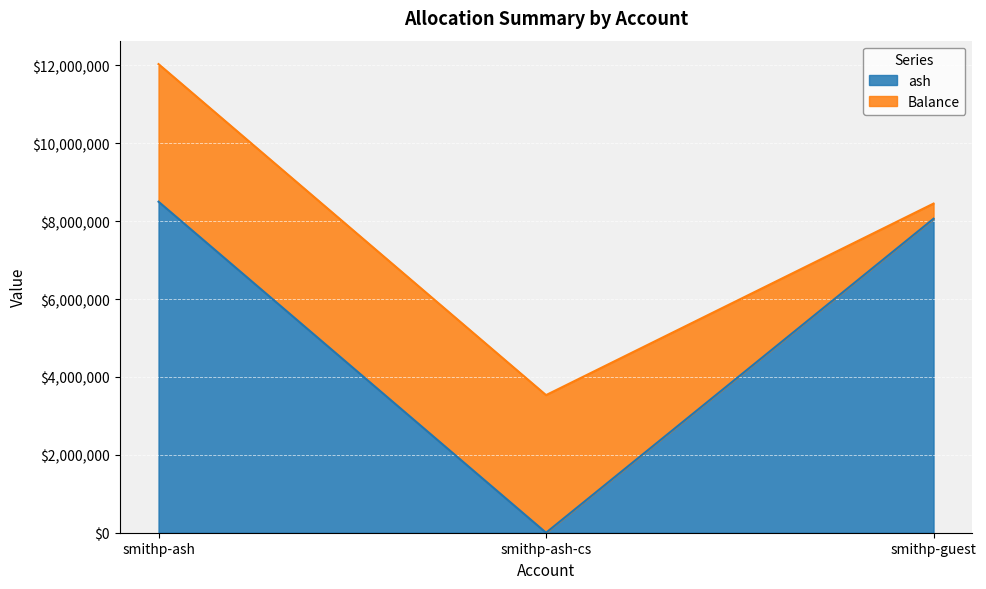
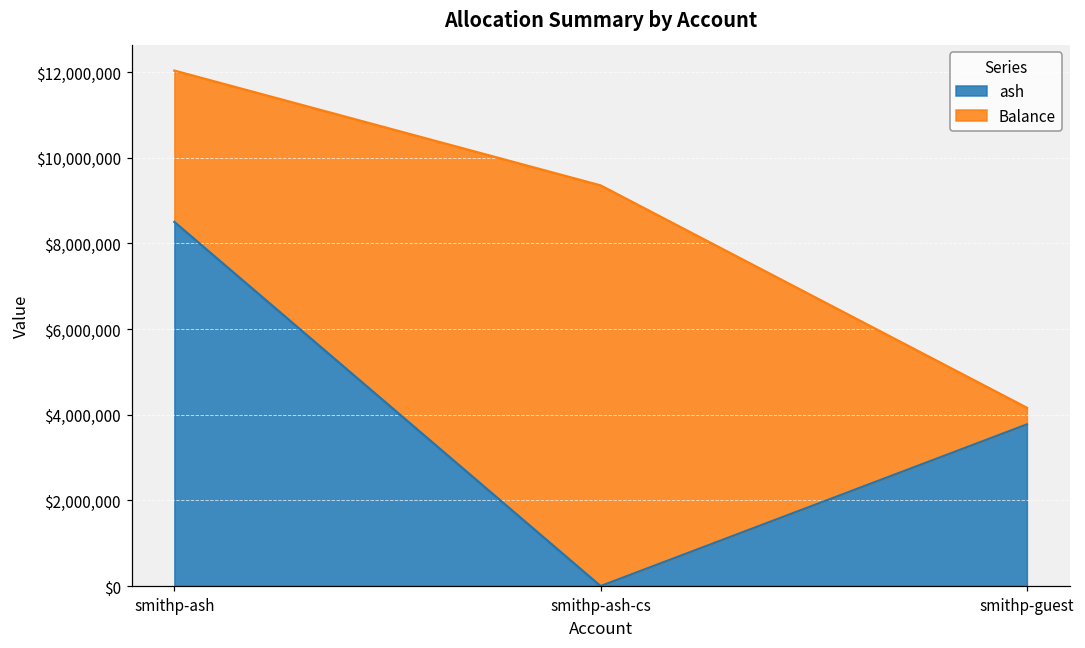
  {
    "ash": {
      "smithp-ash": "$8,500,000",
      "smithp-ash-cs": "$0",
-     "smithp-guest": "$8,100,000"
+     "smithp-guest": "$3,800,000"
    },
    "Balance": {
      "smithp-ash": "$3,500,000",
-     "smithp-ash-cs": "$3,500,000",
+     "smithp-ash-cs": "$9,400,000",
      "smithp-guest": "$400,000"
    }
  }
